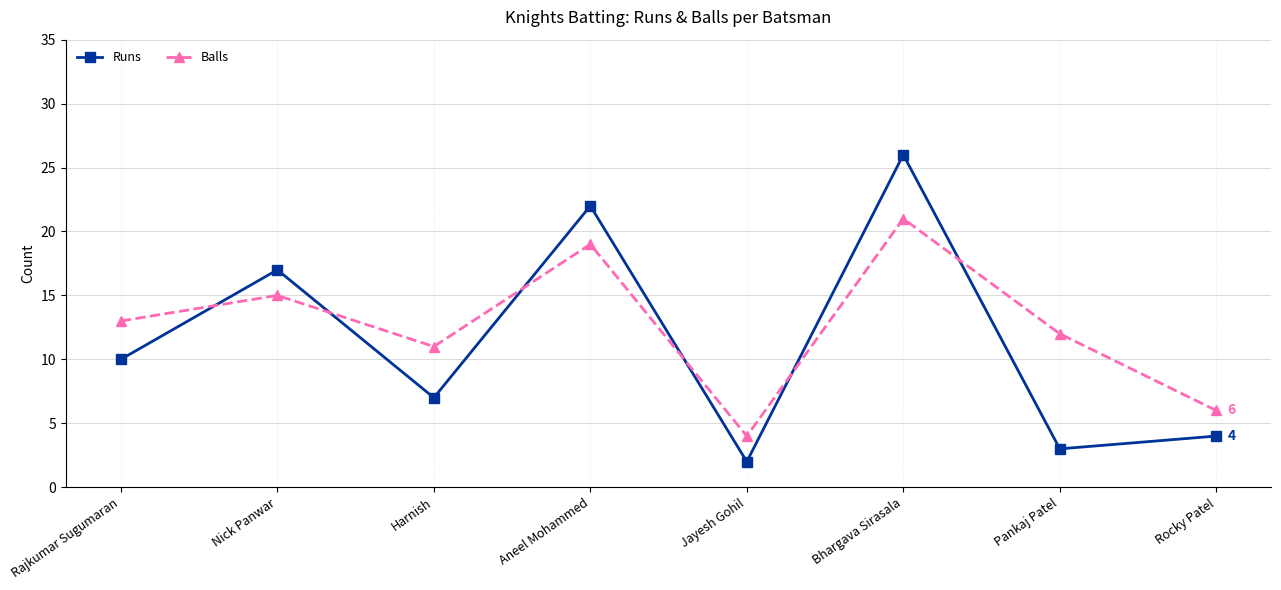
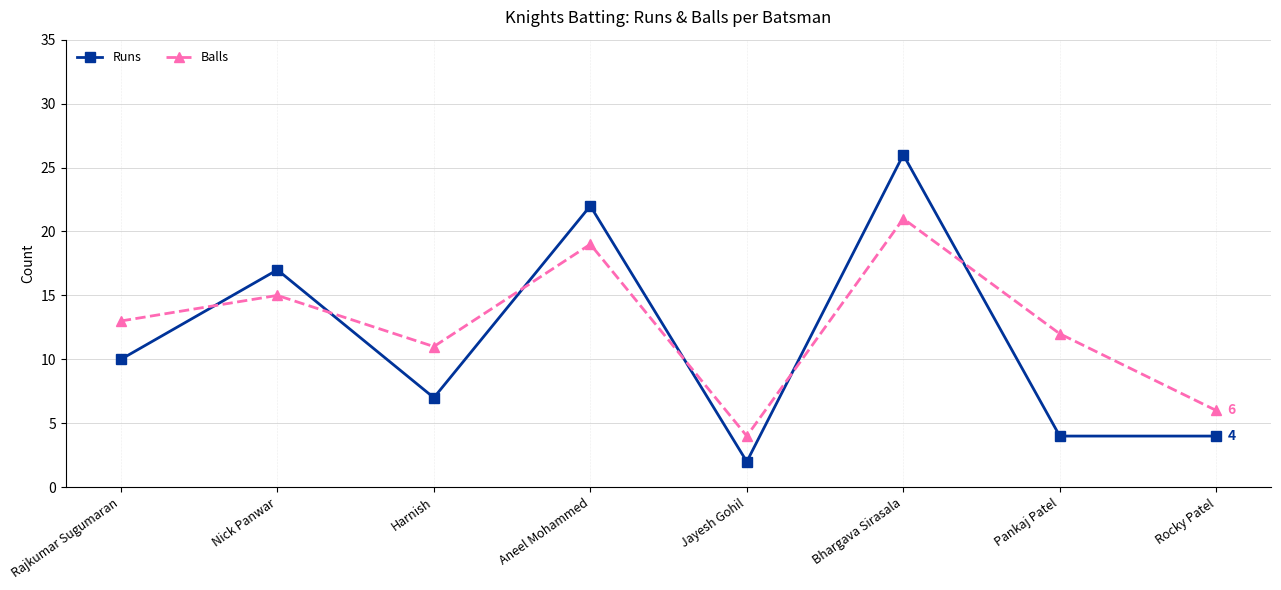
  {
    "Runs": {
      "Rajkumar Sugumaran": 10,
      "Nick Panwar": 17,
      "Harnish": 7,
      "Aneel Mohammed": 22,
      "Jayesh Gohil": 2,
      "Bhargava Sirasala": 26,
-     "Pankaj Patel": 3
+     "Pankaj Patel": 4
    },
    "Balls": {
      "Rocky Patel": 6
    }
  }
